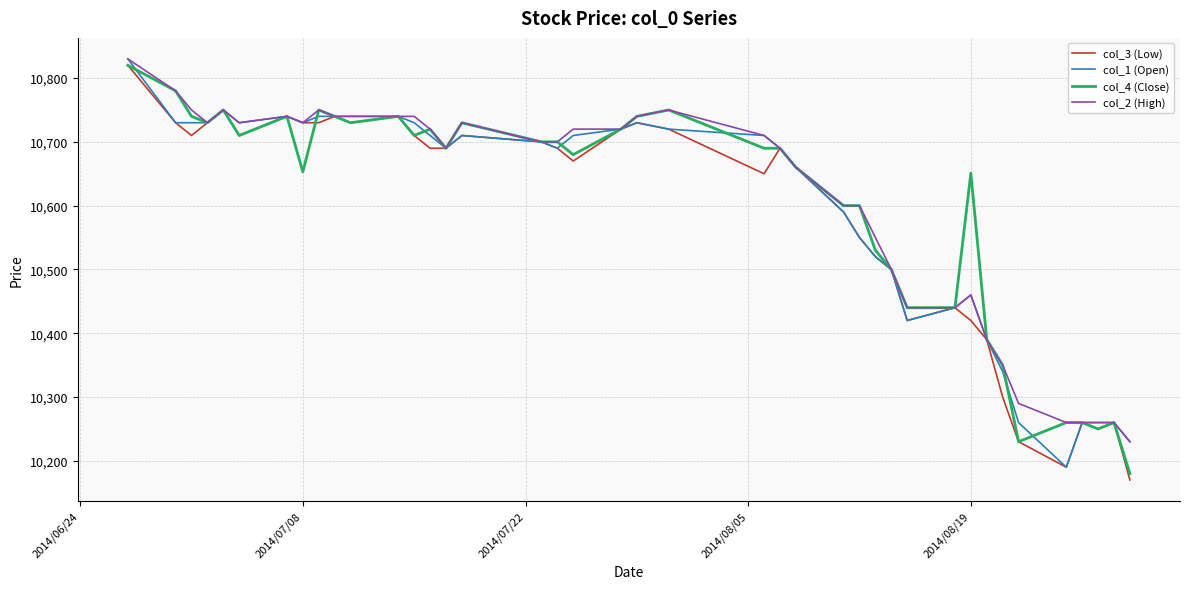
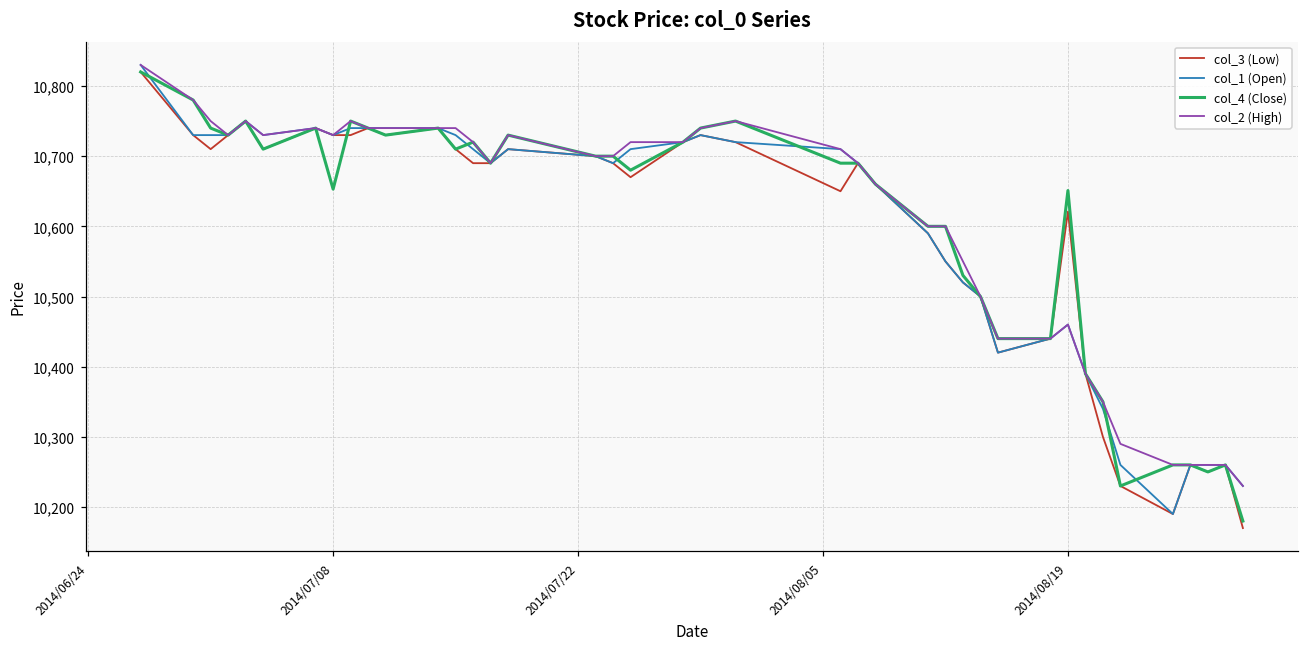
  {
    "col_3 (Low)": {
-     "2014/08/19": "10,420"
+     "2014/08/19": "10,620"
    },
    "col_4 (Close)": {
      "2014/07/08": "10,650",
      "2014/08/19": "10,650"
    }
  }
